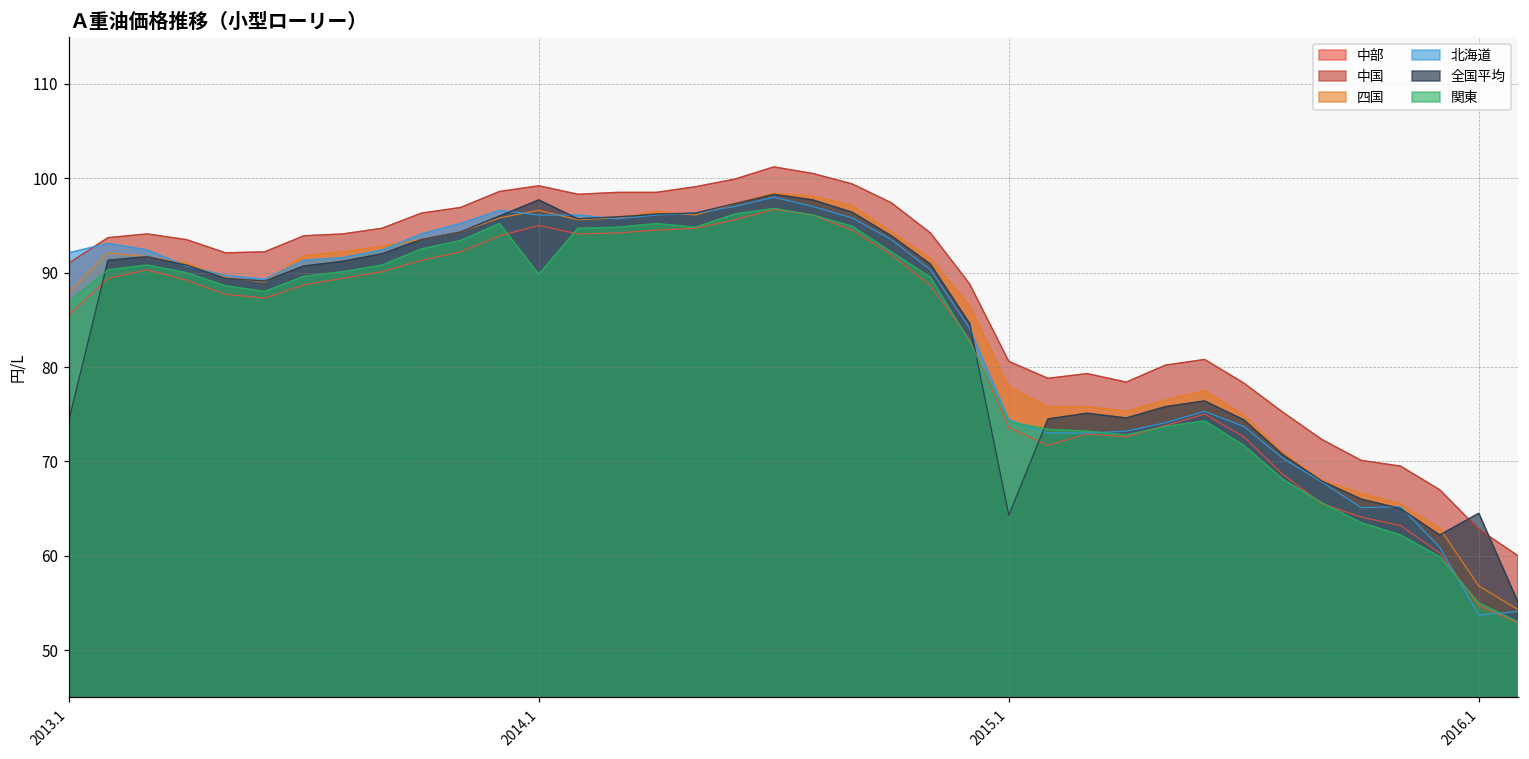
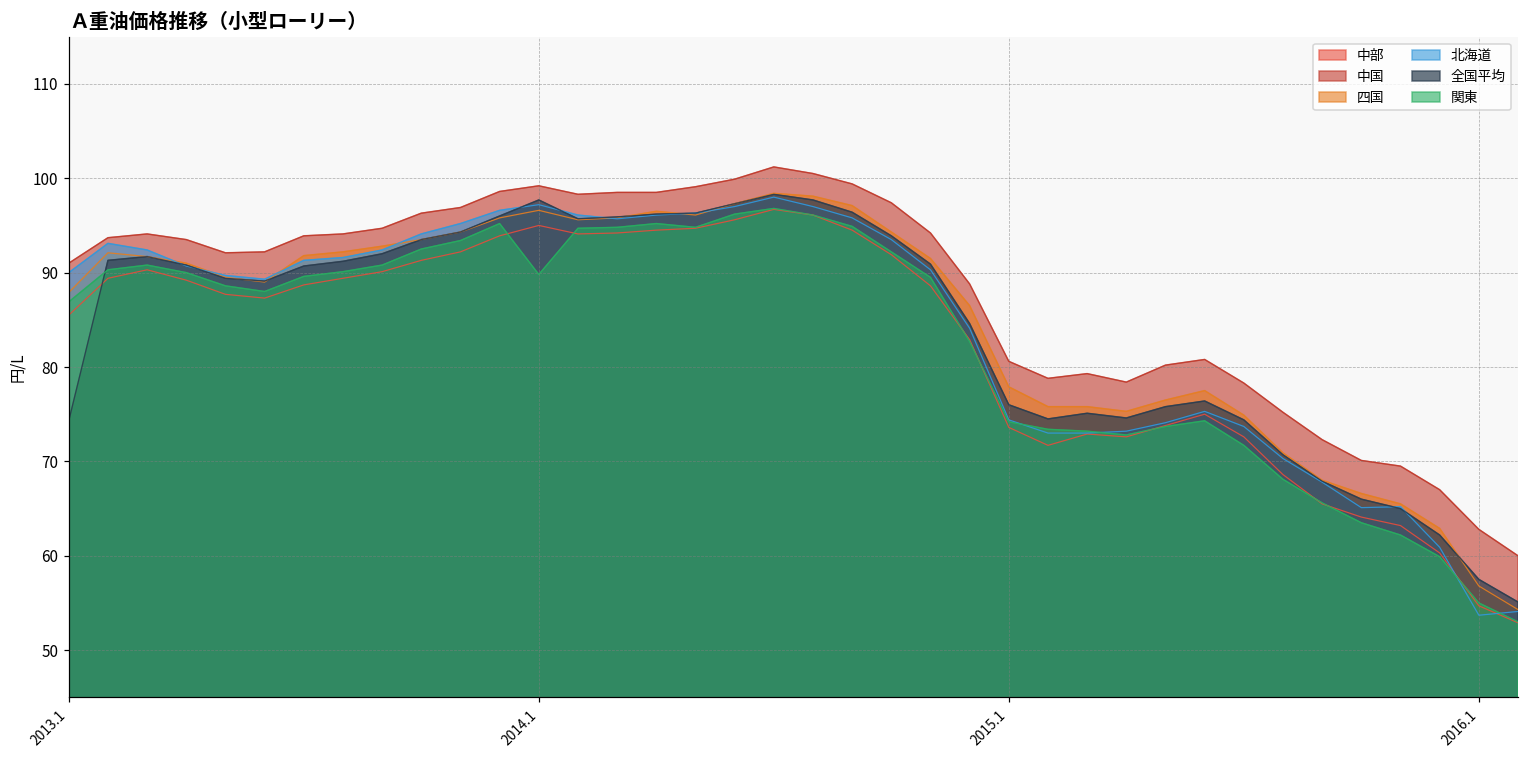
  {
    "北海道": {
-     "2013.1": 92,
-     "2014.1": 96,
+     "2013.1": 90,
+     "2014.1": 97,
      "2016.1": 54
    },
    "全国平均": {
      "2013.1": 74,
      "2014.1": 98,
-     "2015.1": 64,
-     "2016.1": 65
+     "2015.1": 76,
+     "2016.1": 58
    },
    "関東": {
      "2013.1": 87,
      "2014.1": 90,
      "2016.1": 55
    }
  }
